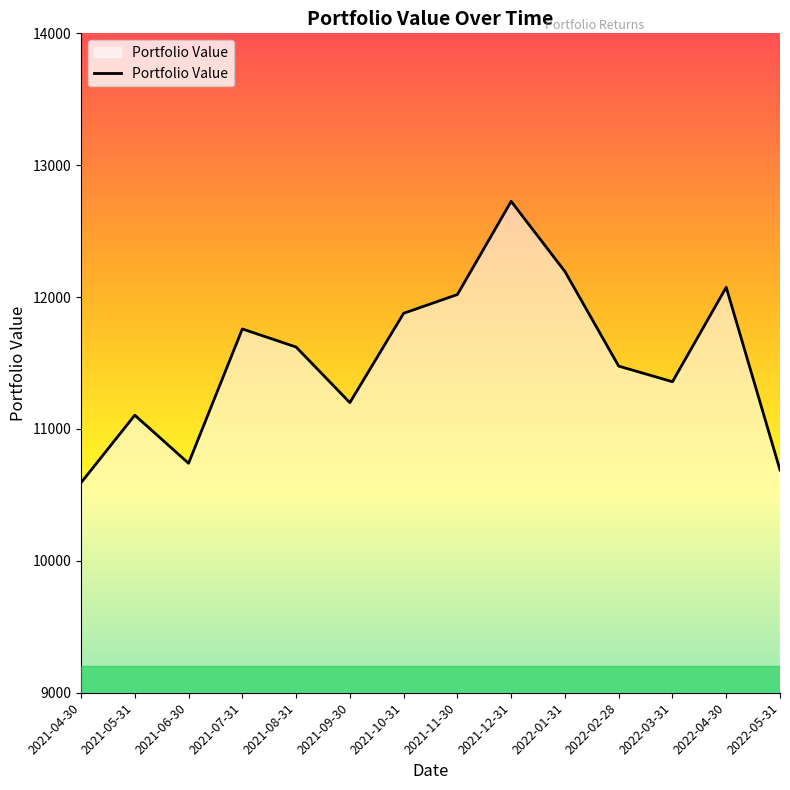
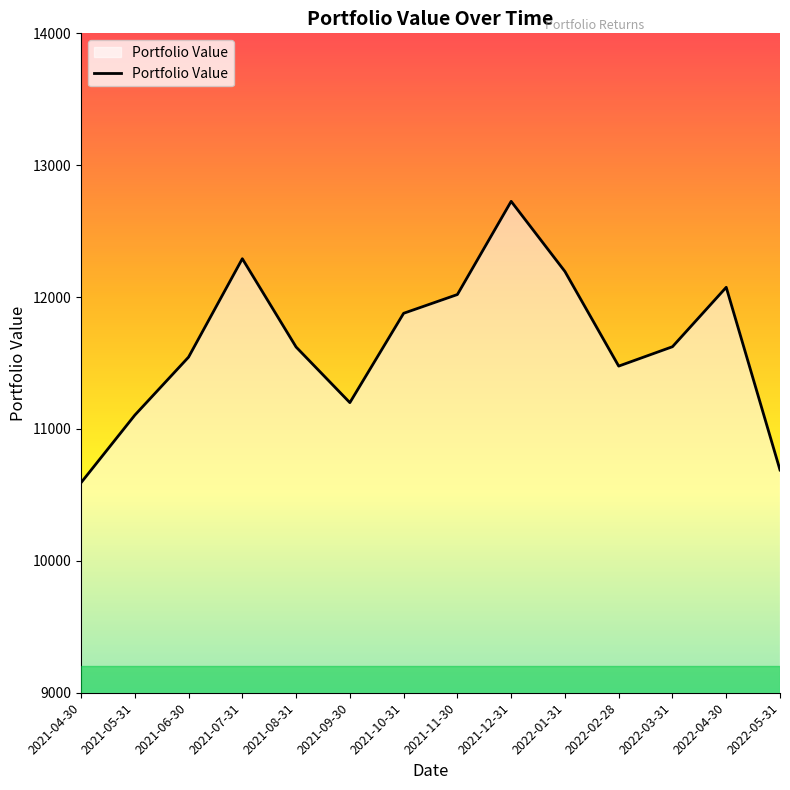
  {
    "2021-04-30": 10590,
    "2021-05-31": 11100,
-   "2021-06-30": 10740,
-   "2021-07-31": 11760,
+   "2021-06-30": 11540,
+   "2021-07-31": 12290,
    "2021-08-31": 11620,
    "2021-09-30": 11200,
    "2021-10-31": 11880,
    "2021-11-30": 12020,
    "2021-12-31": 12730,
    "2022-01-31": 12190,
    "2022-02-28": 11480,
-   "2022-03-31": 11360,
+   "2022-03-31": 11620,
    "2022-04-30": 12070,
    "2022-05-31": 10690
  }
